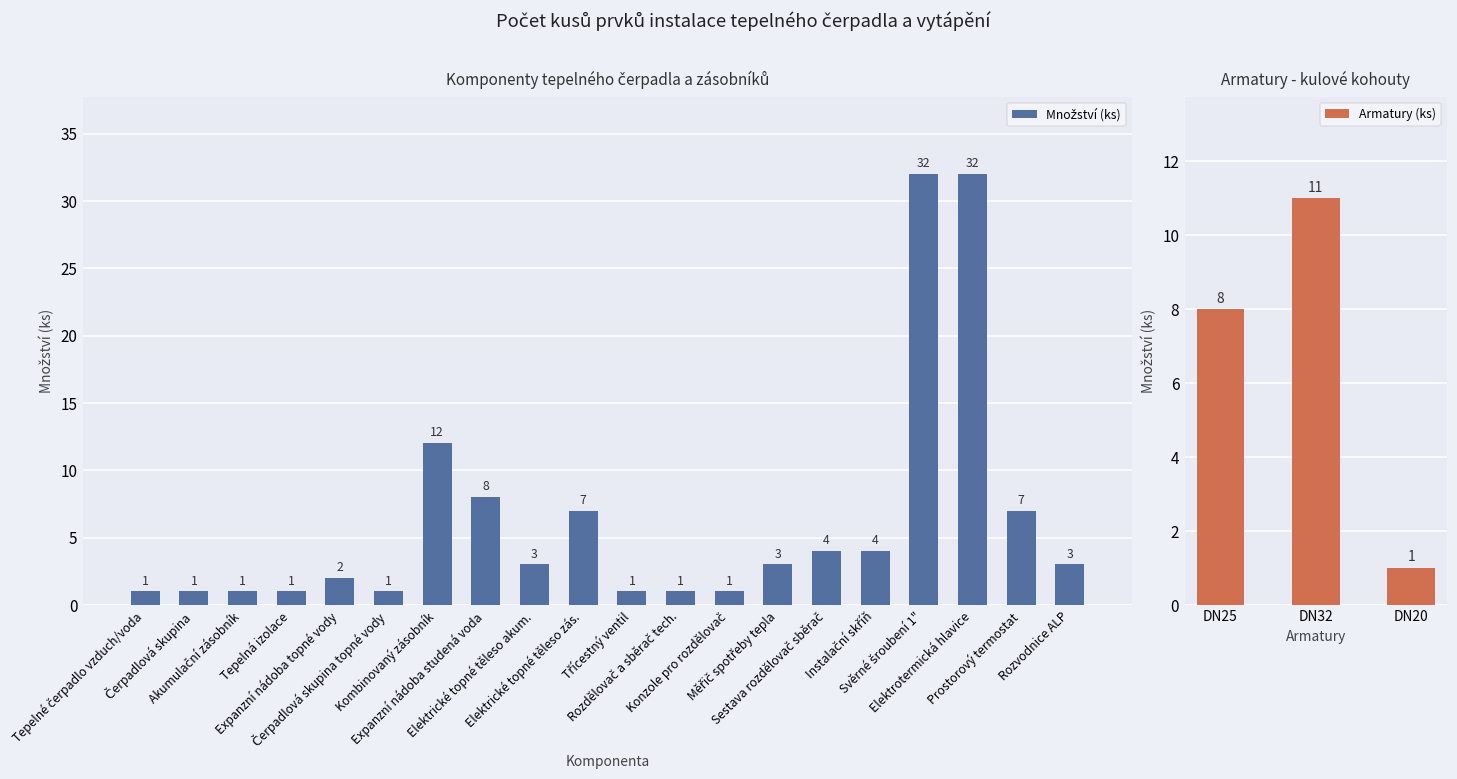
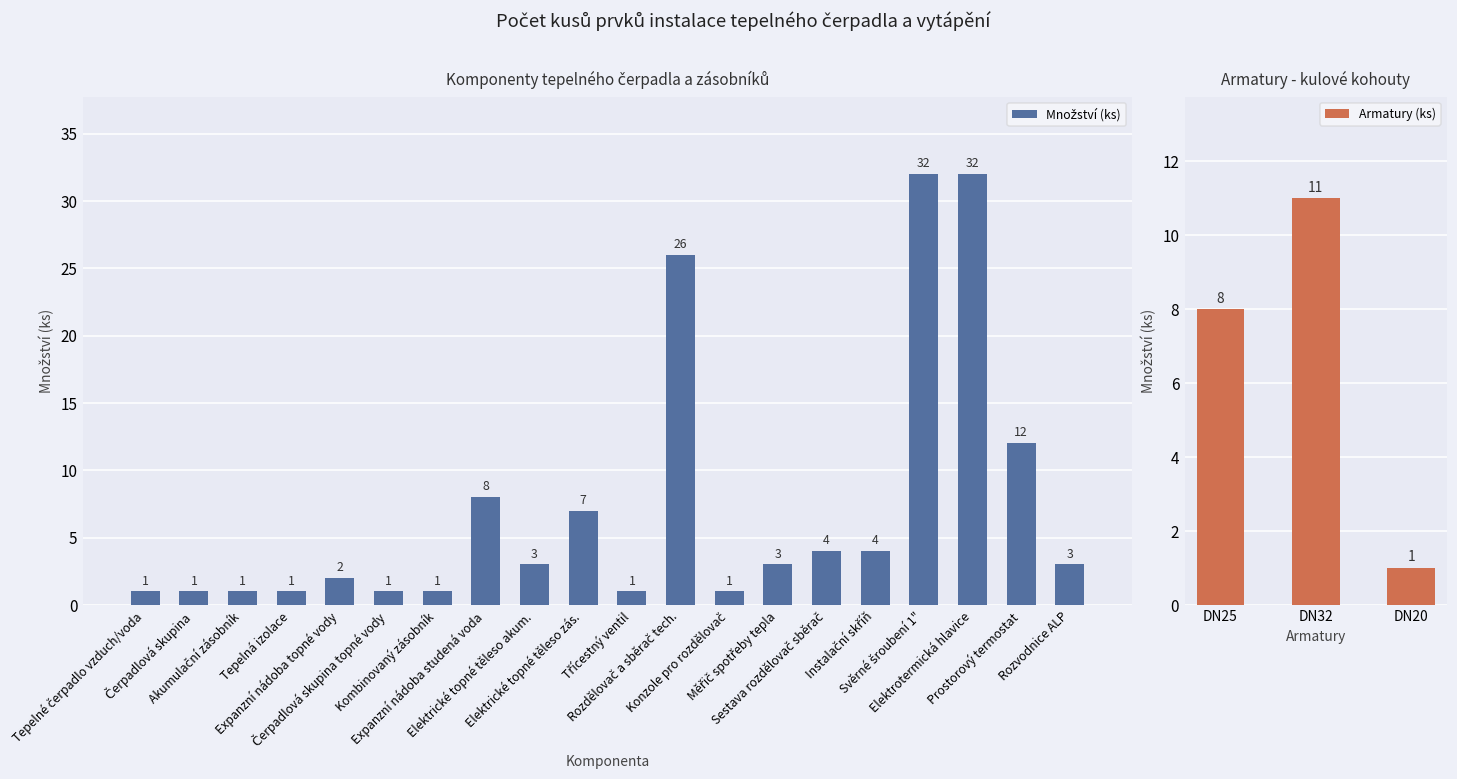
  {
    "Komponenty tepelného čerpadla a zásobníků": {
      "Tepelné čerpadlo vzduch/voda": 1,
      "Čerpadlová skupina": 1,
      "Akumulační zásobník": 1,
      "Tepelná izolace": 1,
      "Expanzní nádoba topné vody": 2,
      "Čerpadlová skupina topné vody": 1,
-     "Kombinovaný zásobník": 12,
+     "Kombinovaný zásobník": 1,
      "Expanzní nádoba studená voda": 8,
      "Elektrické topné těleso akum.": 3,
      "Elektrické topné těleso zás.": 7,
      "Třícestný ventil": 1,
-     "Rozdělovač a sběrač tech.": 1,
+     "Rozdělovač a sběrač tech.": 26,
      "Konzole pro rozdělovač": 1,
      "Měřič spotřeby tepla": 3,
      "Sestava rozdělovač sběrač": 4,
      "Instalační skříň": 4,
      "Svěrné šroubení 1\"": 32,
      "Elektrotermická hlavice": 32,
-     "Prostorový termostat": 7,
+     "Prostorový termostat": 12,
      "Rozvodnice ALP": 3
    },
    "Armatury - kulové kohouty": {
      "DN25": 8,
      "DN32": 11,
      "DN20": 1
    }
  }
